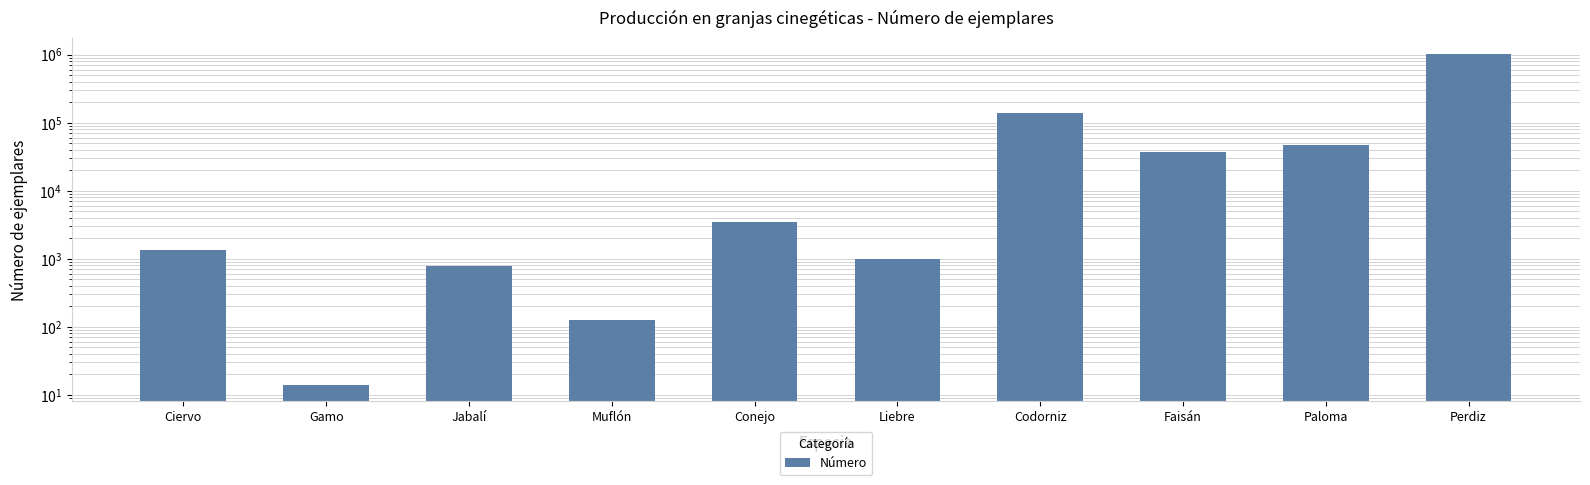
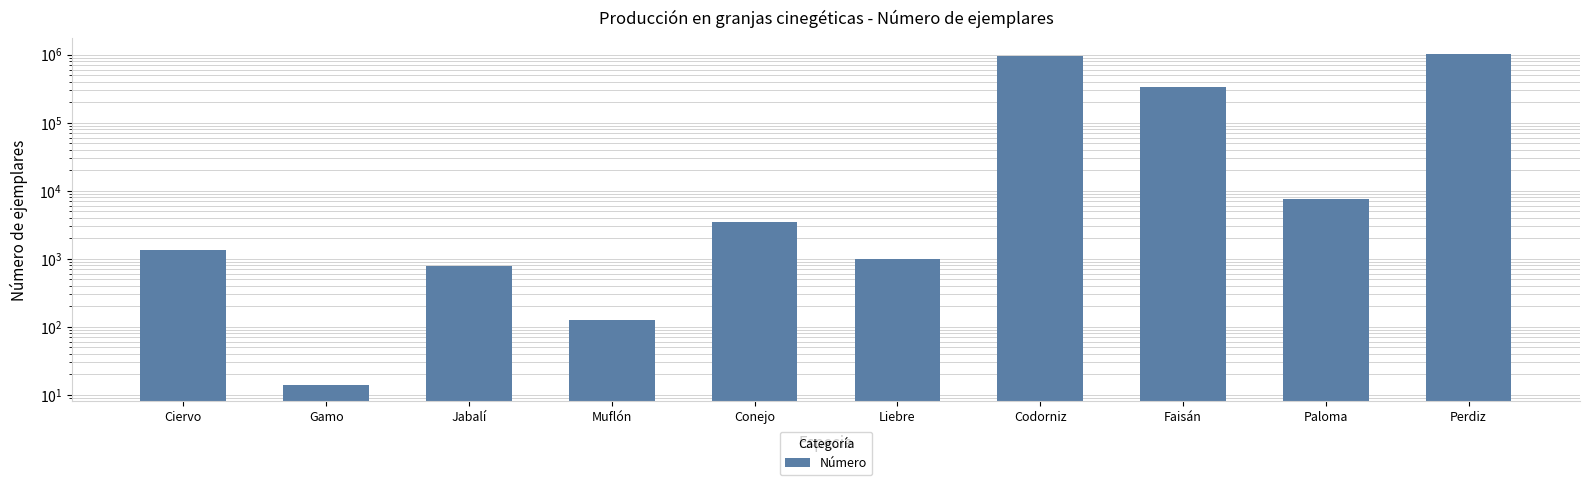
  {
    "Ciervo": 1400,
    "Gamo": 14,
    "Jabalí": 800,
    "Muflón": 130,
    "Conejo": 3000,
    "Liebre": 1000,
-   "Codorniz": 140000,
-   "Faisán": 40000,
-   "Paloma": 50000,
+   "Codorniz": 1000000,
+   "Faisán": 300000,
+   "Paloma": 7000,
    "Perdiz": 1000000
  }
